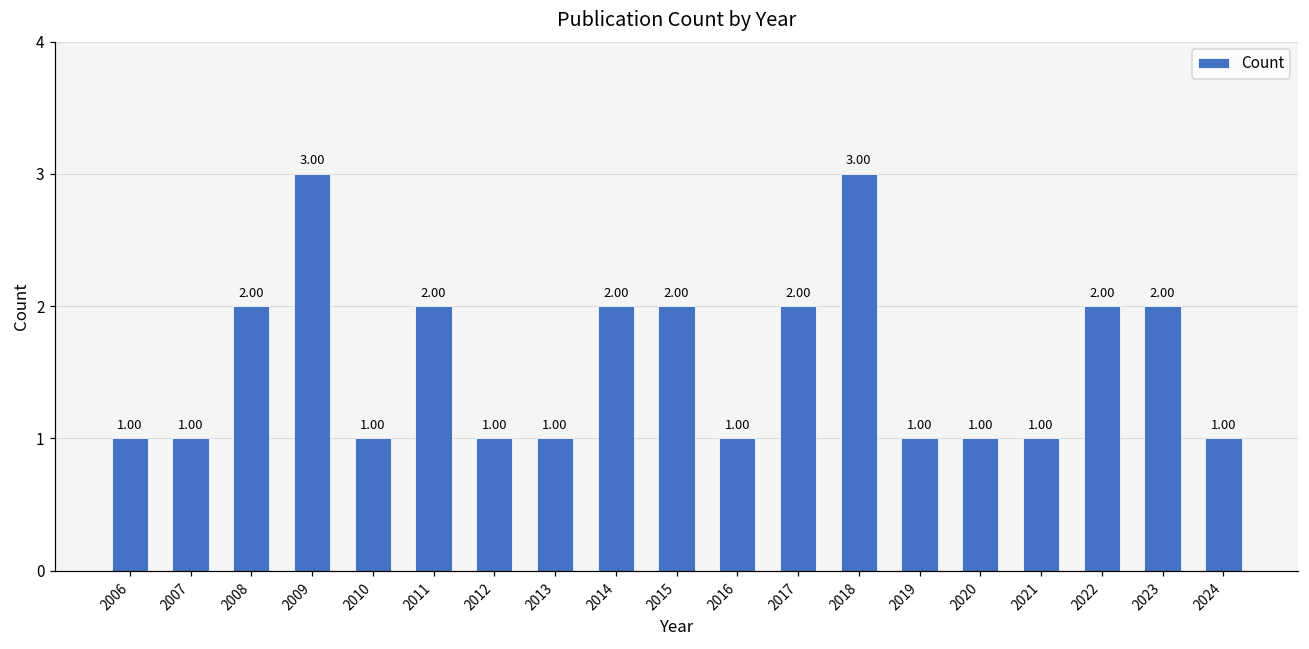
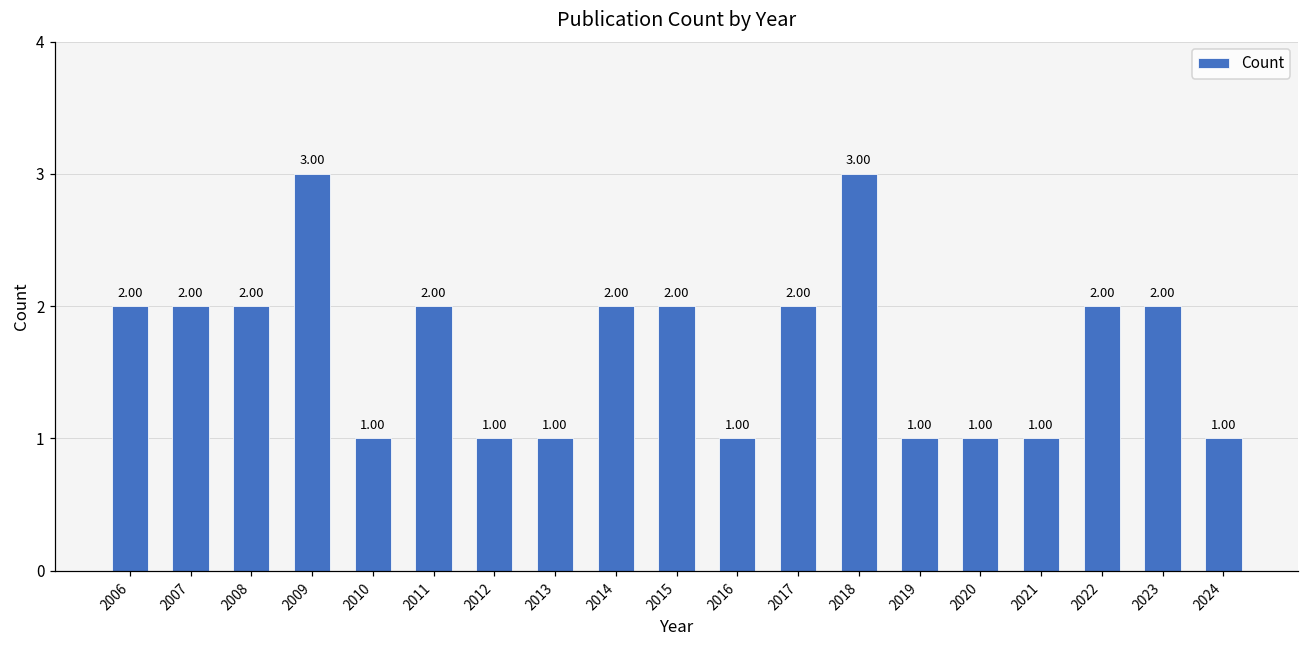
  {
-   "2006": 1.00,
-   "2007": 1.00,
+   "2006": 2.00,
+   "2007": 2.00,
    "2008": 2.00,
    "2009": 3.00,
    "2010": 1.00,
    "2011": 2.00,
    "2012": 1.00,
    "2013": 1.00,
    "2014": 2.00,
    "2015": 2.00,
    "2016": 1.00,
    "2017": 2.00,
    "2018": 3.00,
    "2019": 1.00,
    "2020": 1.00,
    "2021": 1.00,
    "2022": 2.00,
    "2023": 2.00,
    "2024": 1.00
  }
